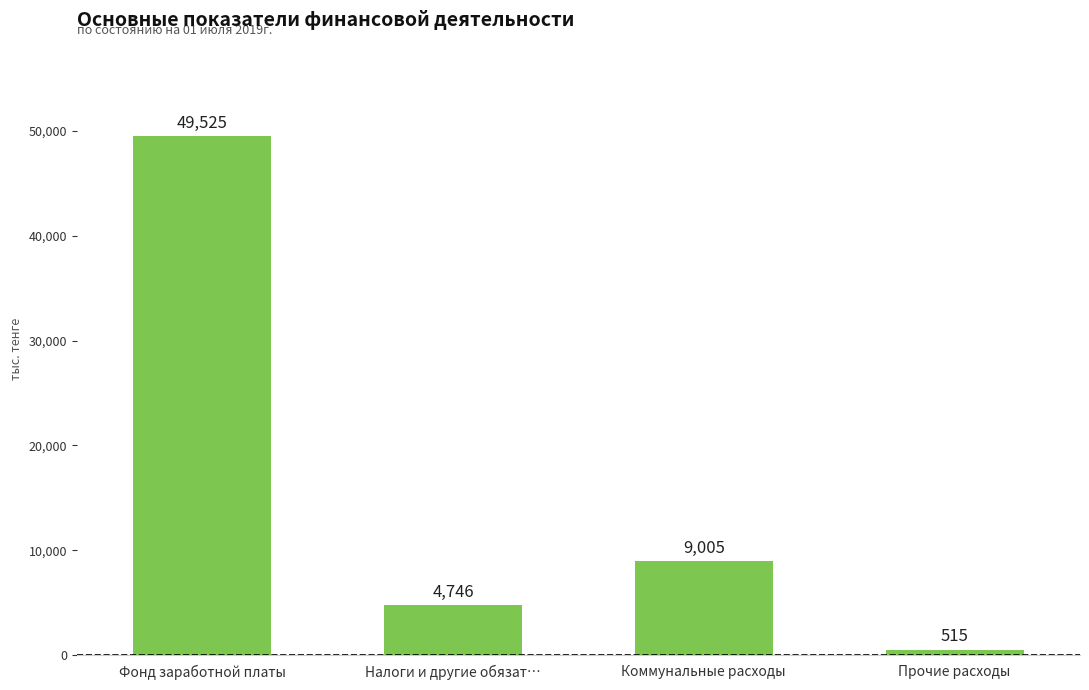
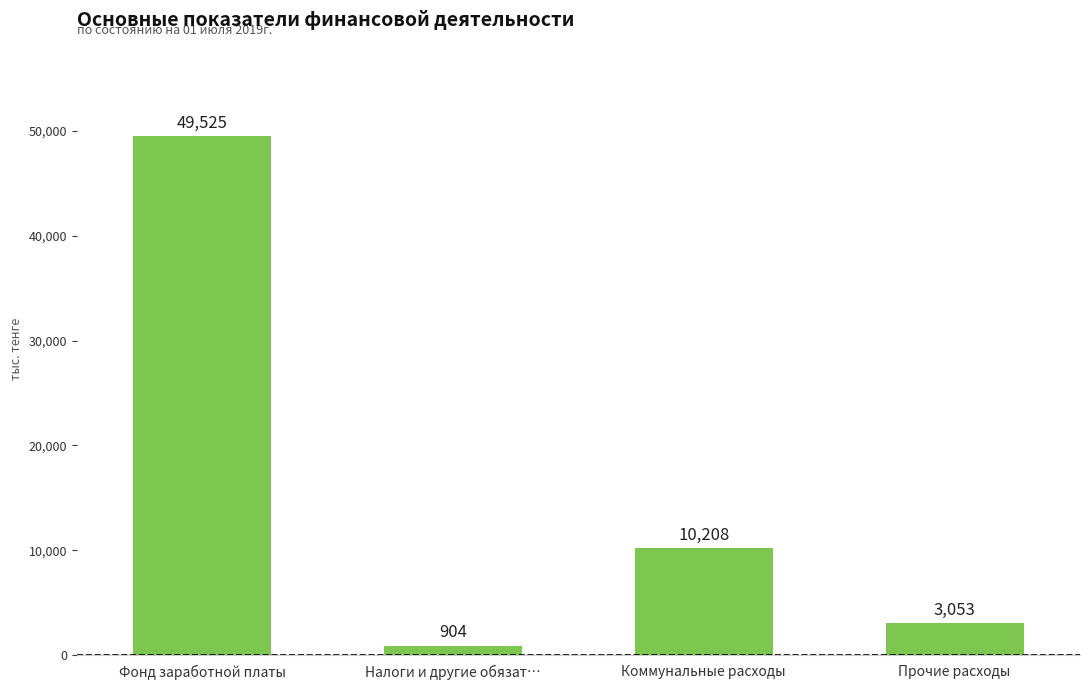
  {
    "Фонд заработной платы": "49,525",
-   "Налоги и другие обязат…": "4,746",
-   "Коммунальные расходы": "9,005",
-   "Прочие расходы": "515"
+   "Налоги и другие обязат…": "904",
+   "Коммунальные расходы": "10,208",
+   "Прочие расходы": "3,053"
  }
